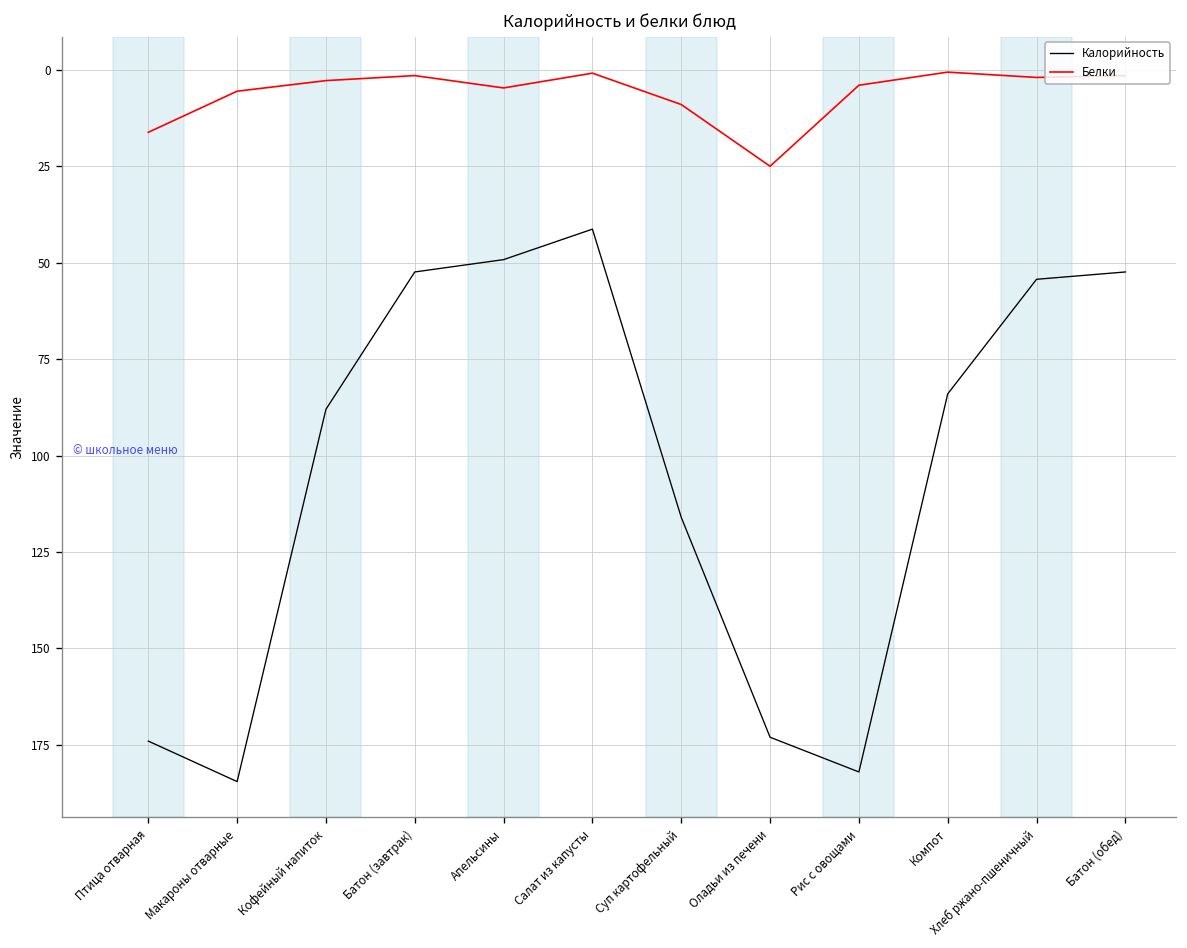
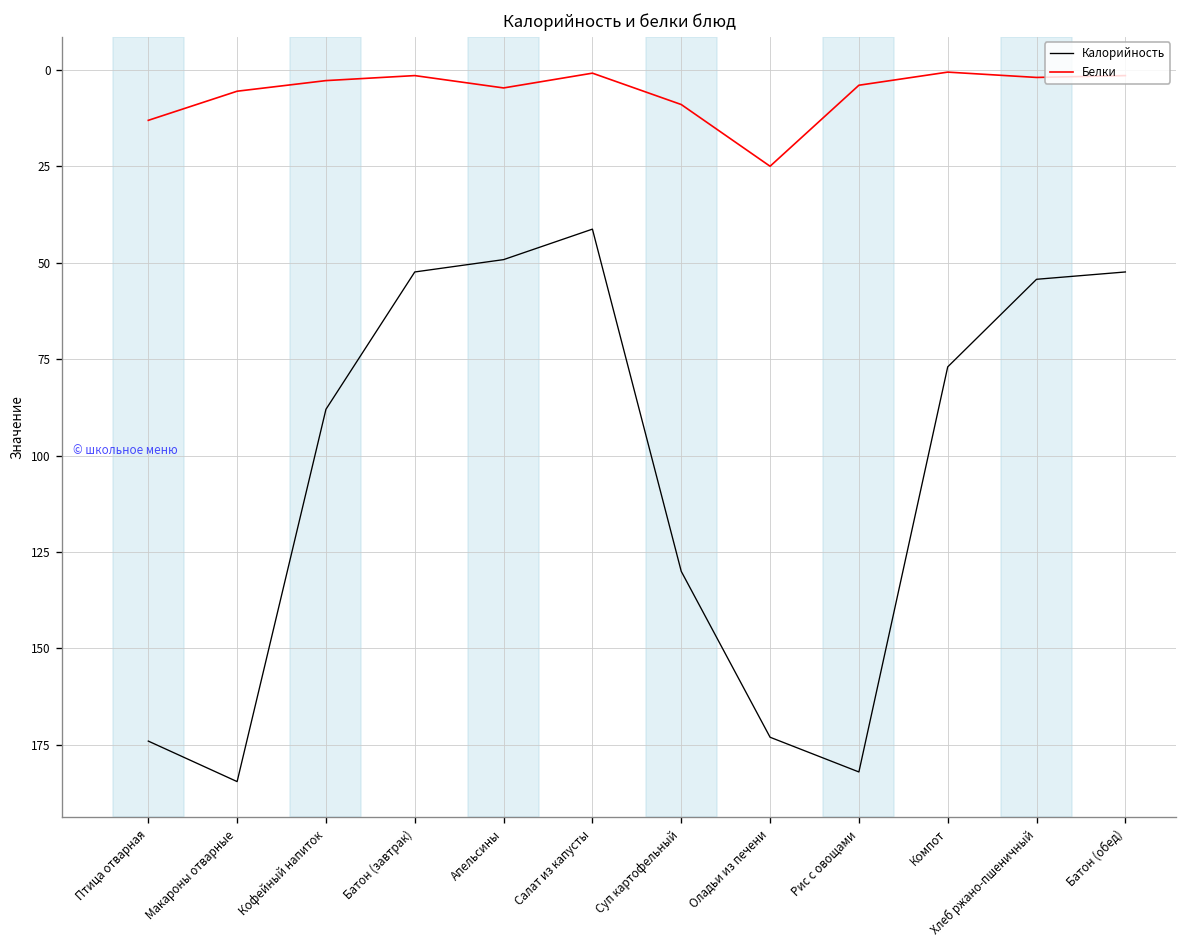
  {
    "Калорийность": {
      "Птица отварная": 174,
      "Макароны отварные": 185,
      "Кофейный напиток": 88,
      "Батон (завтрак)": 52,
      "Апельсины": 49,
      "Салат из капусты": 41,
-     "Суп картофельный": 116,
+     "Суп картофельный": 130,
      "Оладьи из печени": 173,
      "Рис с овощами": 182,
-     "Компот": 84,
+     "Компот": 77,
      "Хлеб ржано-пшеничный": 54,
      "Батон (обед)": 52
    },
    "Белки": {
-     "Птица отварная": 16,
+     "Птица отварная": 13,
      "Макароны отварные": 6,
      "Кофейный напиток": 3,
      "Батон (завтрак)": 2,
      "Апельсины": 5,
      "Салат из капусты": 1,
      "Суп картофельный": 9,
      "Оладьи из печени": 25,
      "Рис с овощами": 4,
      "Компот": 1,
      "Хлеб ржано-пшеничный": 2
    }
  }
